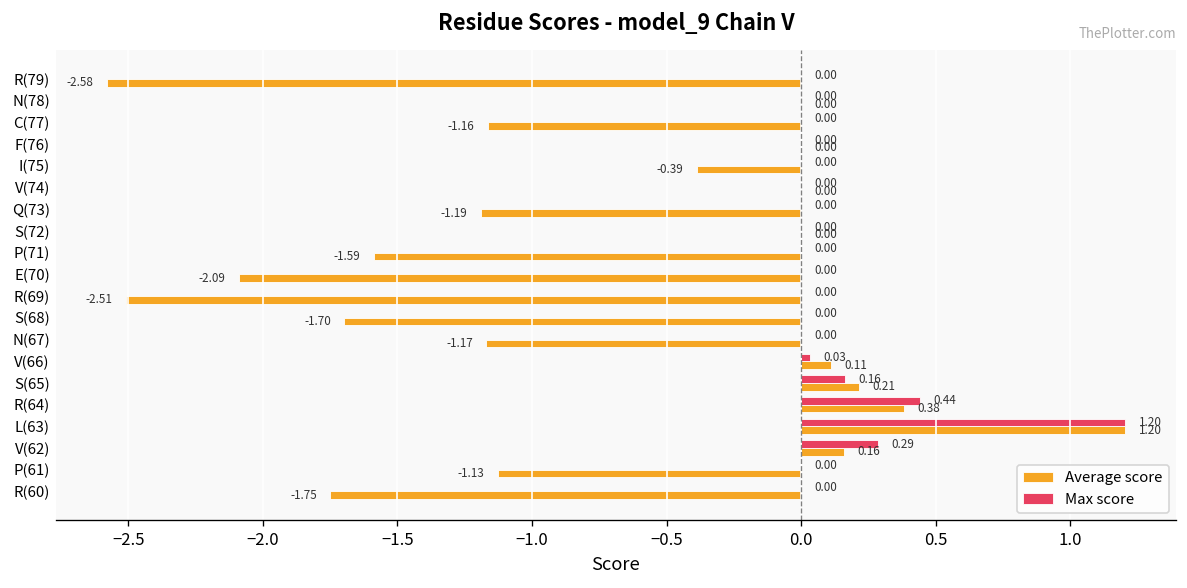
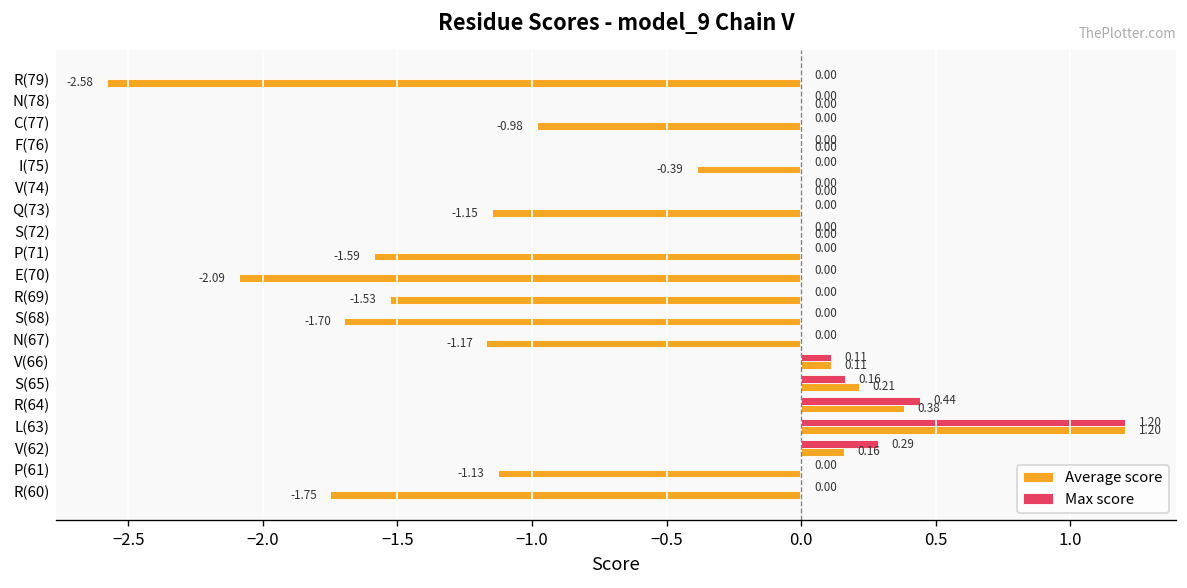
  {
    "Average score": {
      "R(79)": -2.58,
-     "C(77)": -1.16,
+     "C(77)": -0.98,
      "I(75)": -0.39,
-     "Q(73)": -1.19,
+     "Q(73)": -1.15,
      "P(71)": -1.59,
      "E(70)": -2.09,
-     "R(69)": -2.51,
+     "R(69)": -1.53,
      "S(68)": -1.70,
      "N(67)": -1.17,
      "V(66)": 0.11,
      "S(65)": 0.21,
      "R(64)": 0.38,
      "V(62)": 0.16,
      "P(61)": -1.13,
      "R(60)": -1.75
    },
    "Max score": {
      "R(79)": 0.00,
      "C(77)": 0.00,
      "I(75)": 0.00,
      "Q(73)": 0.00,
      "P(71)": 0.00,
      "E(70)": 0.00,
      "R(69)": 0.00,
      "S(68)": 0.00,
      "N(67)": 0.00,
-     "V(66)": 0.03,
+     "V(66)": 0.11,
      "S(65)": 0.16,
      "R(64)": 0.44,
      "V(62)": 0.29,
      "P(61)": 0.00,
      "R(60)": 0.00
    }
  }
